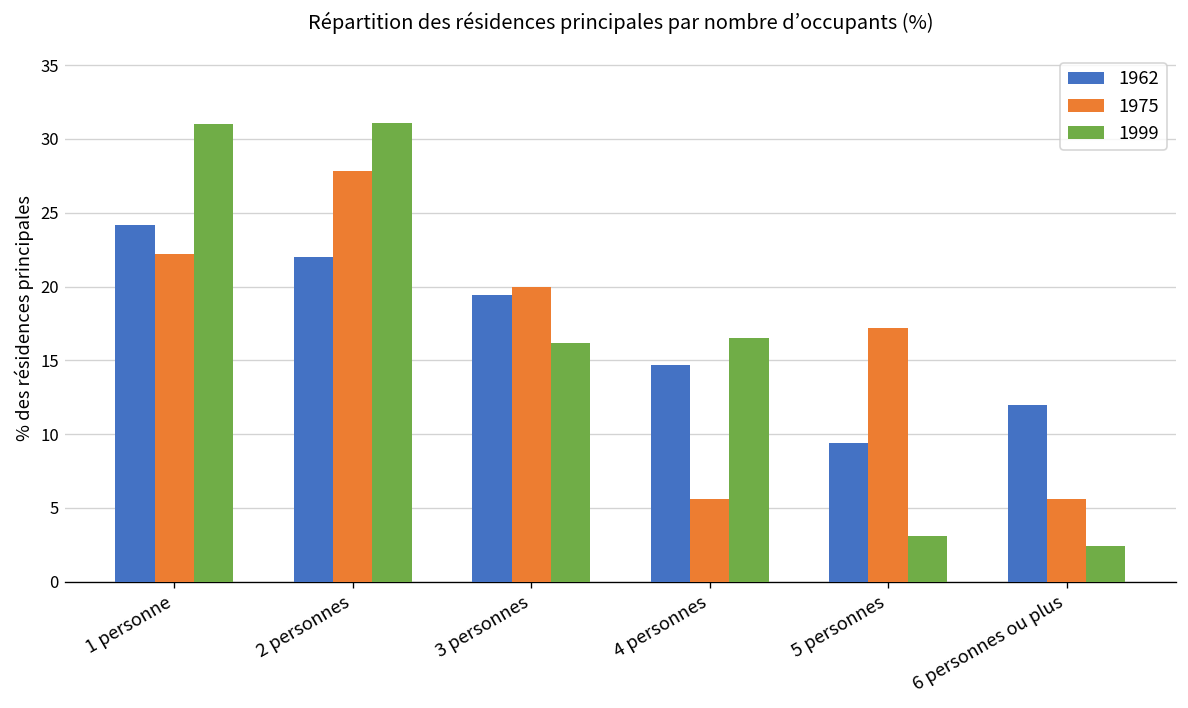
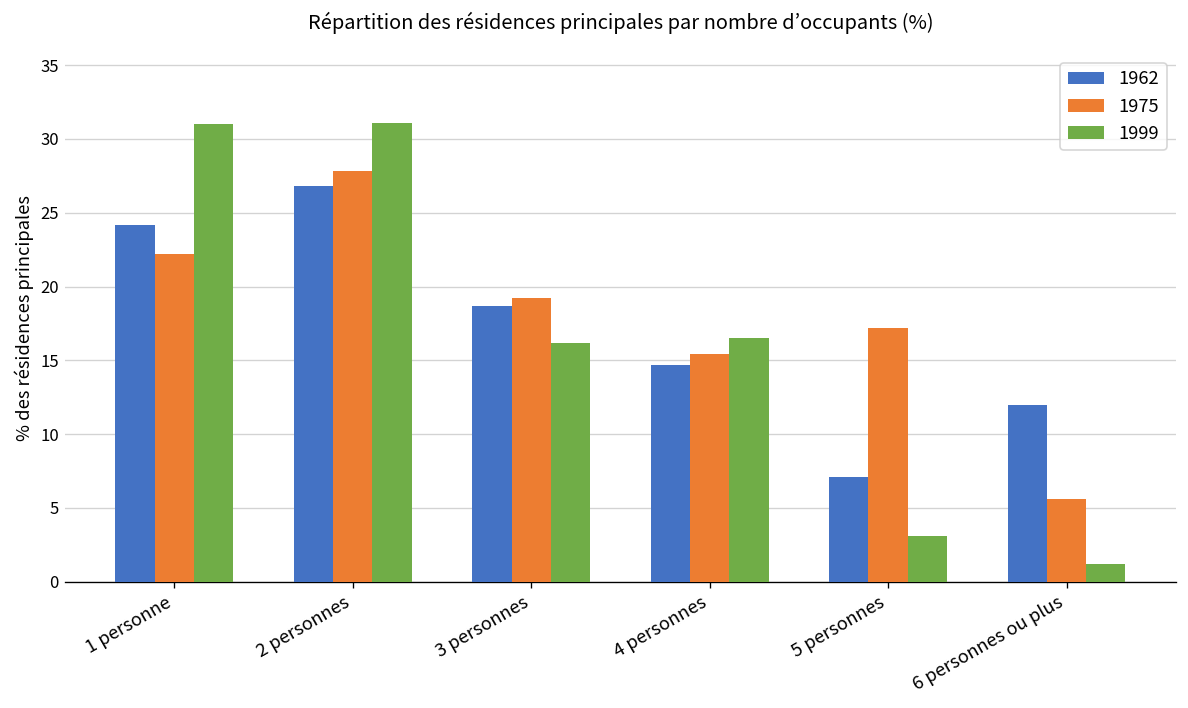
  {
    "1962": {
      "1 personne": 24.2,
-     "2 personnes": 22.0,
-     "3 personnes": 19.4,
+     "2 personnes": 26.8,
+     "3 personnes": 18.7,
      "4 personnes": 14.7,
-     "5 personnes": 9.4,
+     "5 personnes": 7.1,
      "6 personnes ou plus": 12.0
    },
    "1975": {
      "1 personne": 22.2,
      "2 personnes": 27.8,
-     "3 personnes": 20.0,
-     "4 personnes": 5.6,
+     "3 personnes": 19.2,
+     "4 personnes": 15.4,
      "5 personnes": 17.2,
      "6 personnes ou plus": 5.6
    },
    "1999": {
      "1 personne": 31.0,
      "2 personnes": 31.1,
      "3 personnes": 16.2,
      "4 personnes": 16.5,
      "5 personnes": 3.1,
-     "6 personnes ou plus": 2.4
+     "6 personnes ou plus": 1.2
    }
  }
